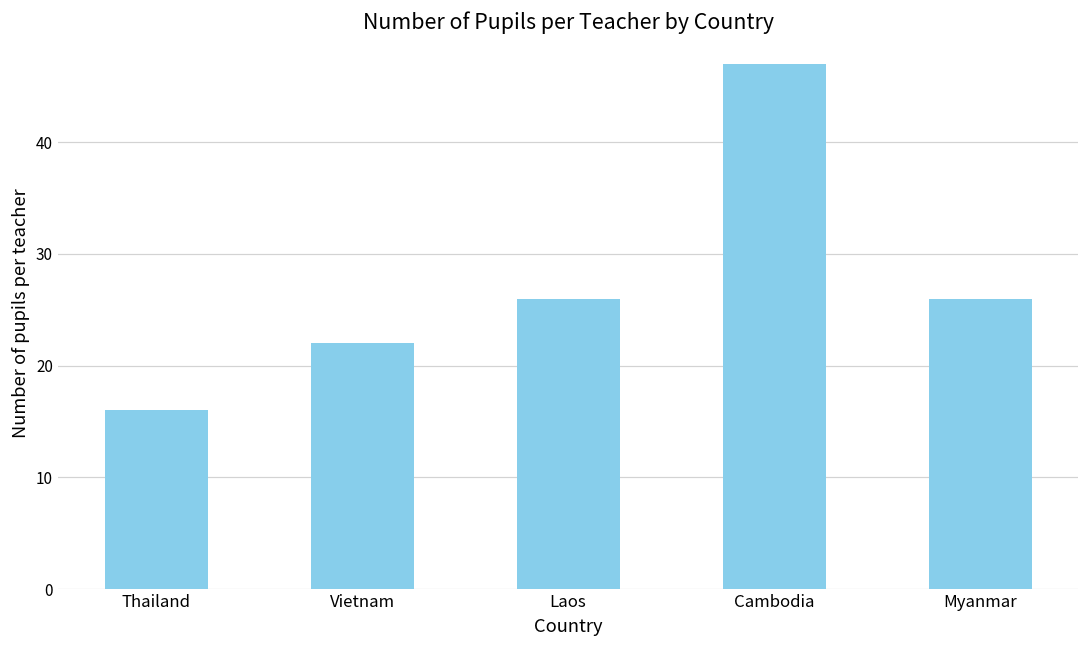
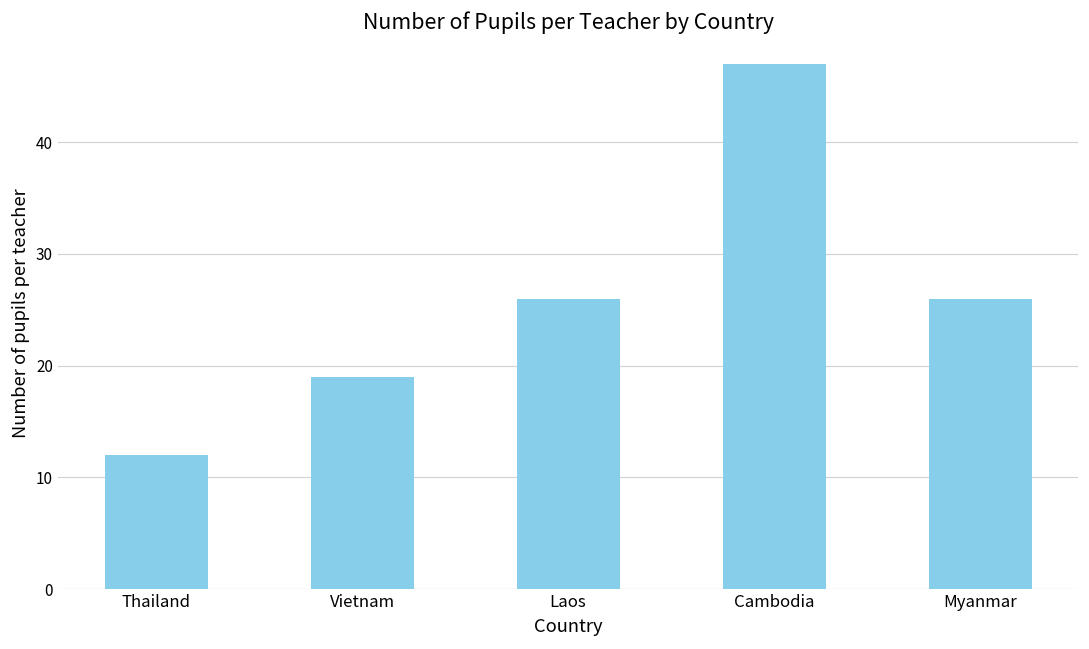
  {
-   "Thailand": 16,
-   "Vietnam": 22,
+   "Thailand": 12,
+   "Vietnam": 19,
    "Laos": 26,
    "Cambodia": 47,
    "Myanmar": 26
  }
